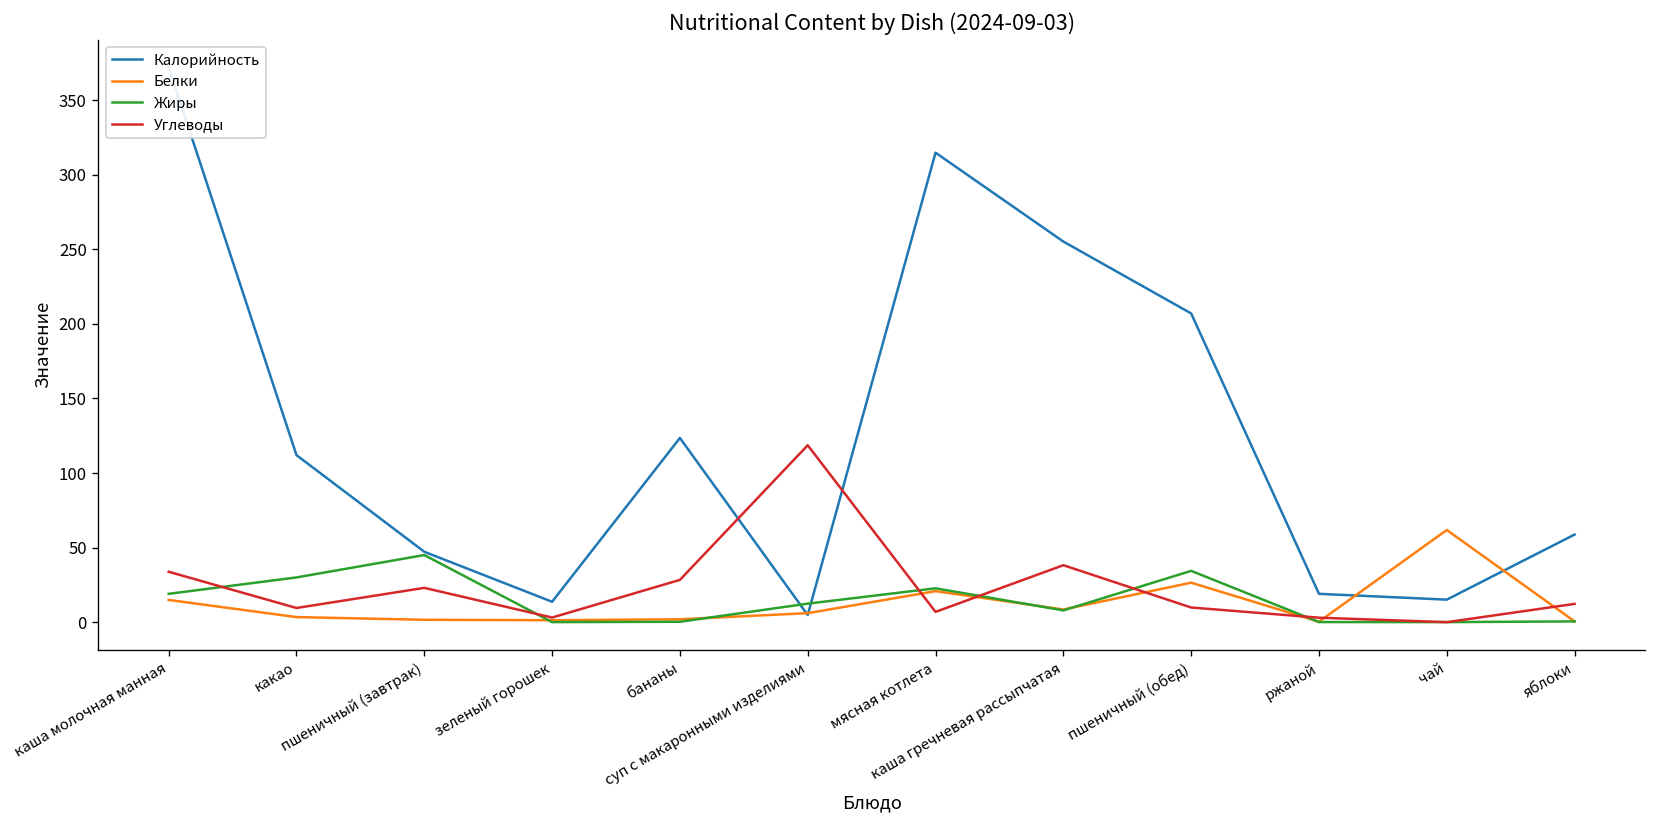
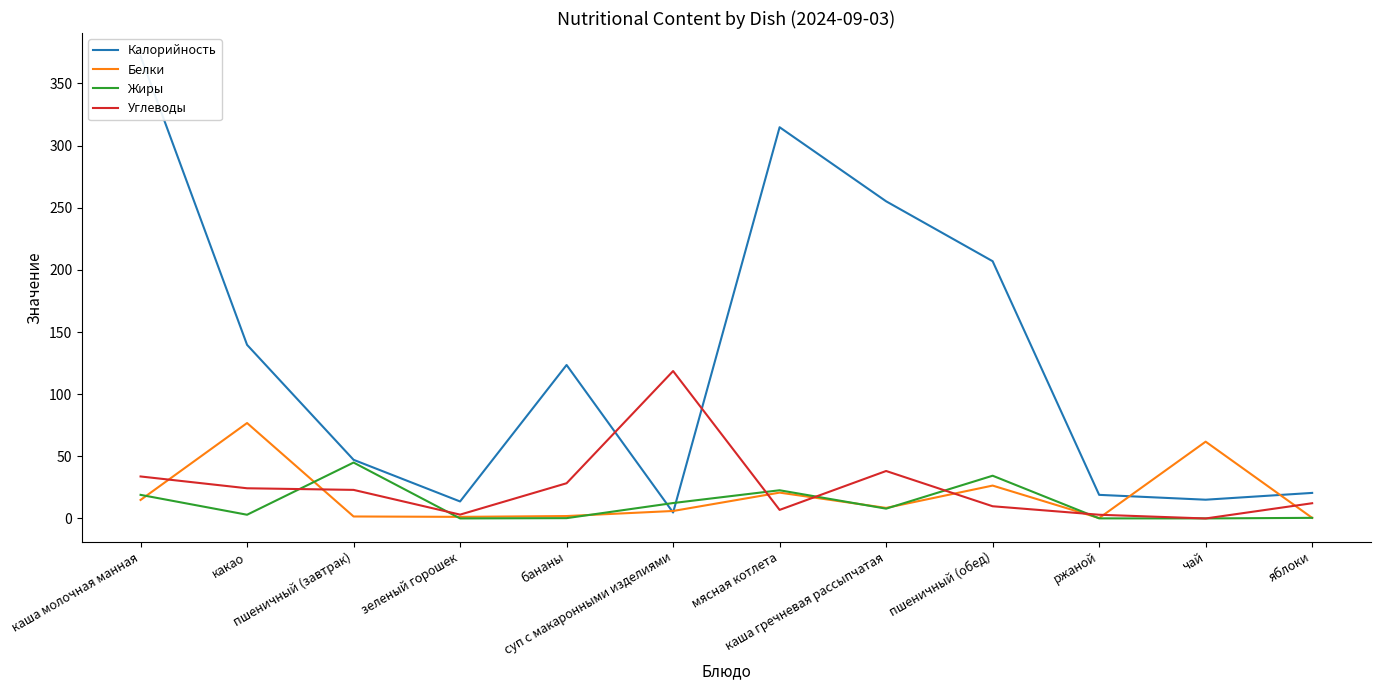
  {
    "Калорийность": {
-     "какао": 112,
+     "какао": 140,
      "пшеничный (завтрак)": 47,
      "зеленый горошек": 14,
      "бананы": 124,
      "мясная котлета": 315,
      "каша гречневая рассыпчатая": 255,
      "пшеничный (обед)": 207,
      "ржаной": 19,
      "чай": 15,
-     "яблоки": 59
+     "яблоки": 21
    },
    "Белки": {
      "каша молочная манная": 15,
-     "какао": 3,
+     "какао": 77,
      "пшеничный (завтрак)": 2,
      "пшеничный (обед)": 26,
      "чай": 62
    },
    "Жиры": {
      "каша молочная манная": 19,
-     "какао": 30,
+     "какао": 3,
      "пшеничный (завтрак)": 45,
      "суп с макаронными изделиями": 12,
      "пшеничный (обед)": 34
    },
    "Углеводы": {
      "каша молочная манная": 34,
-     "какао": 10,
+     "какао": 24,
      "пшеничный (завтрак)": 23,
      "бананы": 28,
      "суп с макаронными изделиями": 119,
      "мясная котлета": 7,
      "каша гречневая рассыпчатая": 38,
      "пшеничный (обед)": 10,
      "ржаной": 3,
      "яблоки": 12
    }
  }
